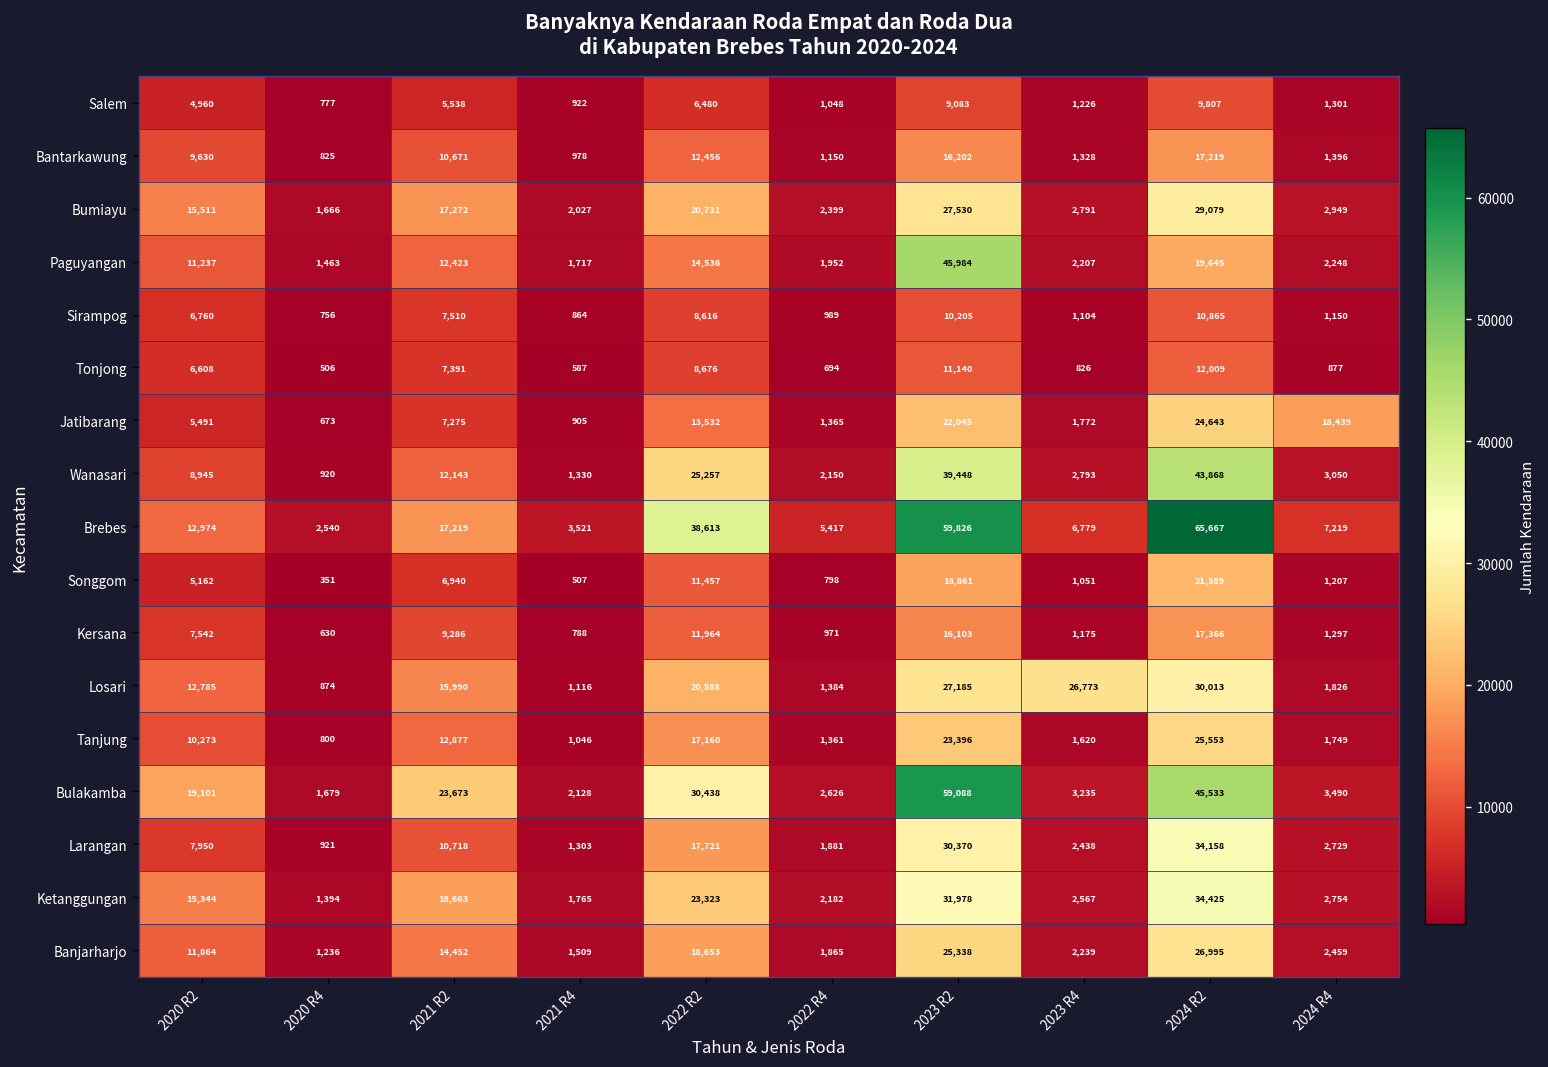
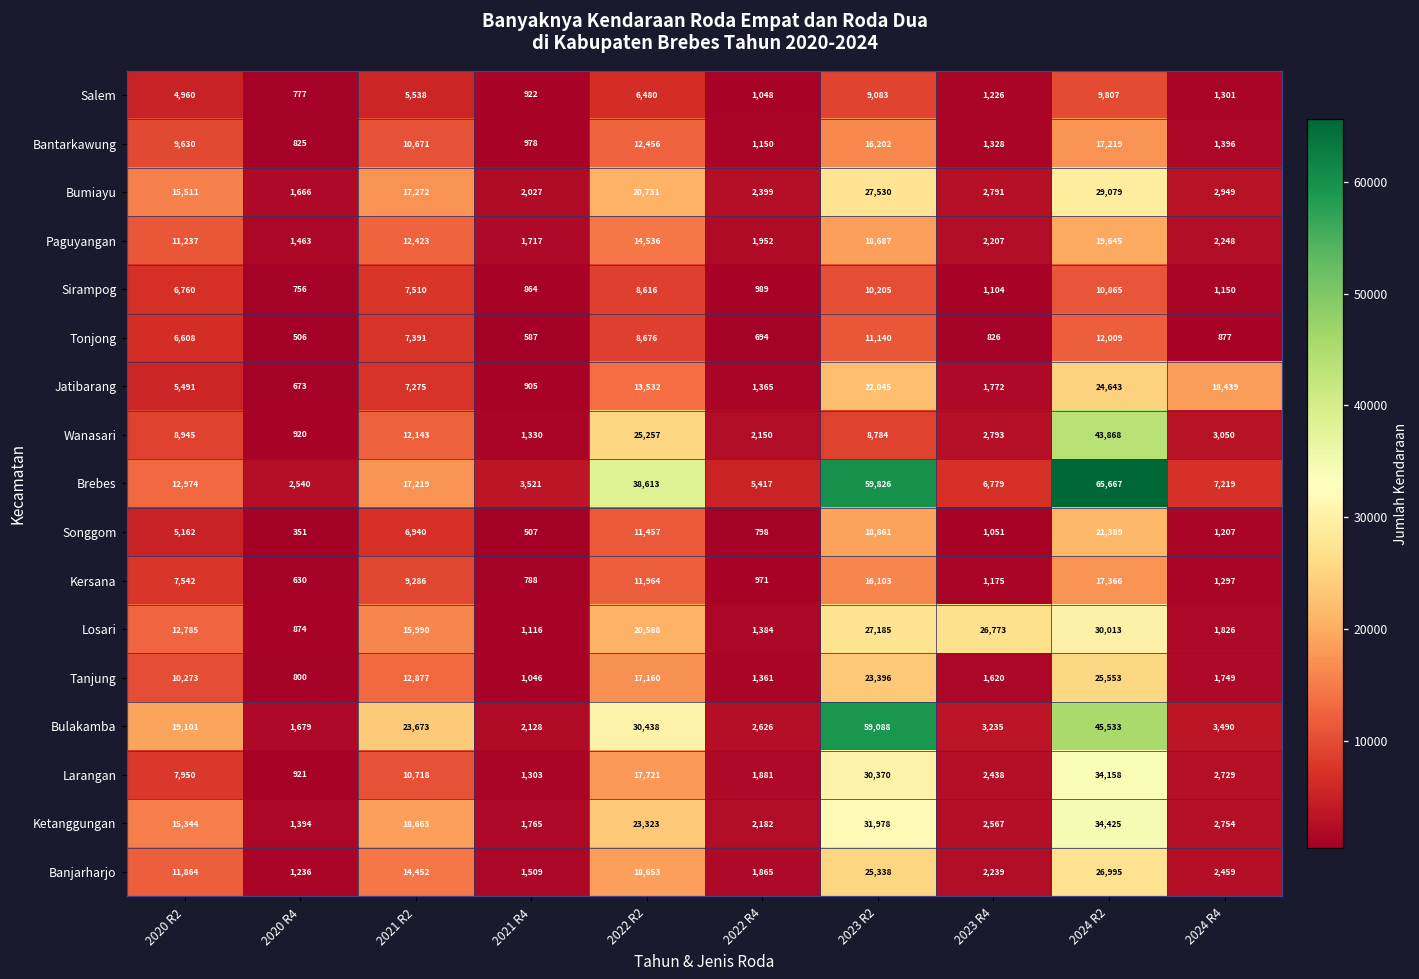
  {
    "Salem": {
      "2020 R2": "4,960",
      "2020 R4": "777",
      "2021 R2": "5,538",
      "2021 R4": "922",
      "2022 R2": "6,480",
      "2022 R4": "1,048",
      "2023 R2": "9,083",
      "2023 R4": "1,226",
      "2024 R2": "9,807",
      "2024 R4": "1,301"
    },
    "Bantarkawung": {
      "2020 R2": "9,630",
      "2020 R4": "825",
      "2021 R2": "10,671",
      "2021 R4": "978",
      "2022 R2": "12,456",
      "2022 R4": "1,150",
      "2023 R2": "16,202",
      "2023 R4": "1,328",
      "2024 R2": "17,219",
      "2024 R4": "1,396"
    },
    "Bumiayu": {
      "2020 R2": "15,511",
      "2020 R4": "1,666",
      "2021 R2": "17,272",
      "2021 R4": "2,027",
      "2022 R2": "20,731",
      "2022 R4": "2,399",
      "2023 R2": "27,530",
      "2023 R4": "2,791",
      "2024 R2": "29,079",
      "2024 R4": "2,949"
    },
    "Paguyangan": {
      "2020 R2": "11,237",
      "2020 R4": "1,463",
      "2021 R2": "12,423",
      "2021 R4": "1,717",
      "2022 R2": "14,536",
      "2022 R4": "1,952",
-     "2023 R2": "45,984",
+     "2023 R2": "18,687",
      "2023 R4": "2,207",
      "2024 R2": "19,645",
      "2024 R4": "2,248"
    },
    "Sirampog": {
      "2020 R2": "6,760",
      "2020 R4": "756",
      "2021 R2": "7,510",
      "2021 R4": "864",
      "2022 R2": "8,616",
      "2022 R4": "989",
      "2023 R2": "10,205",
      "2023 R4": "1,104",
      "2024 R2": "10,865",
      "2024 R4": "1,150"
    },
    "Tonjong": {
      "2020 R2": "6,608",
      "2020 R4": "506",
      "2021 R2": "7,391",
      "2021 R4": "587",
      "2022 R2": "8,676",
      "2022 R4": "694",
      "2023 R2": "11,140",
      "2023 R4": "826",
      "2024 R2": "12,009",
      "2024 R4": "877"
    },
    "Jatibarang": {
      "2020 R2": "5,491",
      "2020 R4": "673",
      "2021 R2": "7,275",
      "2021 R4": "905",
      "2022 R2": "13,532",
      "2022 R4": "1,365",
      "2023 R2": "22,045",
      "2023 R4": "1,772",
      "2024 R2": "24,643",
      "2024 R4": "18,439"
    },
    "Wanasari": {
      "2020 R2": "8,945",
      "2020 R4": "920",
      "2021 R2": "12,143",
      "2021 R4": "1,330",
      "2022 R2": "25,257",
      "2022 R4": "2,150",
-     "2023 R2": "39,448",
+     "2023 R2": "8,784",
      "2023 R4": "2,793",
      "2024 R2": "43,868",
      "2024 R4": "3,050"
    },
    "Brebes": {
      "2020 R2": "12,974",
      "2020 R4": "2,540",
      "2021 R2": "17,219",
      "2021 R4": "3,521",
      "2022 R2": "38,613",
      "2022 R4": "5,417",
      "2023 R2": "59,826",
      "2023 R4": "6,779",
      "2024 R2": "65,667",
      "2024 R4": "7,219"
    },
    "Songgom": {
      "2020 R2": "5,162",
      "2020 R4": "351",
      "2021 R2": "6,940",
      "2021 R4": "507",
      "2022 R2": "11,457",
      "2022 R4": "798",
      "2023 R2": "18,861",
      "2023 R4": "1,051",
      "2024 R2": "21,389",
      "2024 R4": "1,207"
    },
    "Kersana": {
      "2020 R2": "7,542",
      "2020 R4": "630",
      "2021 R2": "9,286",
      "2021 R4": "788",
      "2022 R2": "11,964",
      "2022 R4": "971",
      "2023 R2": "16,103",
      "2023 R4": "1,175",
      "2024 R2": "17,366",
      "2024 R4": "1,297"
    },
    "Losari": {
      "2020 R2": "12,785",
      "2020 R4": "874",
      "2021 R2": "15,990",
      "2021 R4": "1,116",
      "2022 R2": "20,588",
      "2022 R4": "1,384",
      "2023 R2": "27,185",
      "2023 R4": "26,773",
      "2024 R2": "30,013",
      "2024 R4": "1,826"
    },
    "Tanjung": {
      "2020 R2": "10,273",
      "2020 R4": "800",
      "2021 R2": "12,877",
      "2021 R4": "1,046",
      "2022 R2": "17,160",
      "2022 R4": "1,361",
      "2023 R2": "23,396",
      "2023 R4": "1,620",
      "2024 R2": "25,553",
      "2024 R4": "1,749"
    },
    "Bulakamba": {
      "2020 R2": "19,101",
      "2020 R4": "1,679",
      "2021 R2": "23,673",
      "2021 R4": "2,128",
      "2022 R2": "30,438",
      "2022 R4": "2,626",
      "2023 R2": "59,088",
      "2023 R4": "3,235",
      "2024 R2": "45,533",
      "2024 R4": "3,490"
    },
    "Larangan": {
      "2020 R2": "7,950",
      "2020 R4": "921",
      "2021 R2": "10,718",
      "2021 R4": "1,303",
      "2022 R2": "17,721",
      "2022 R4": "1,881",
      "2023 R2": "30,370",
      "2023 R4": "2,438",
      "2024 R2": "34,158",
      "2024 R4": "2,729"
    },
    "Ketanggungan": {
      "2020 R2": "15,344",
      "2020 R4": "1,394",
      "2021 R2": "18,663",
      "2021 R4": "1,765",
      "2022 R2": "23,323",
      "2022 R4": "2,182",
      "2023 R2": "31,978",
      "2023 R4": "2,567",
      "2024 R2": "34,425",
      "2024 R4": "2,754"
    },
    "Banjarharjo": {
      "2020 R2": "11,864",
      "2020 R4": "1,236",
      "2021 R2": "14,452",
      "2021 R4": "1,509",
      "2022 R2": "18,653",
      "2022 R4": "1,865",
      "2023 R2": "25,338",
      "2023 R4": "2,239",
      "2024 R2": "26,995",
      "2024 R4": "2,459"
    }
  }
